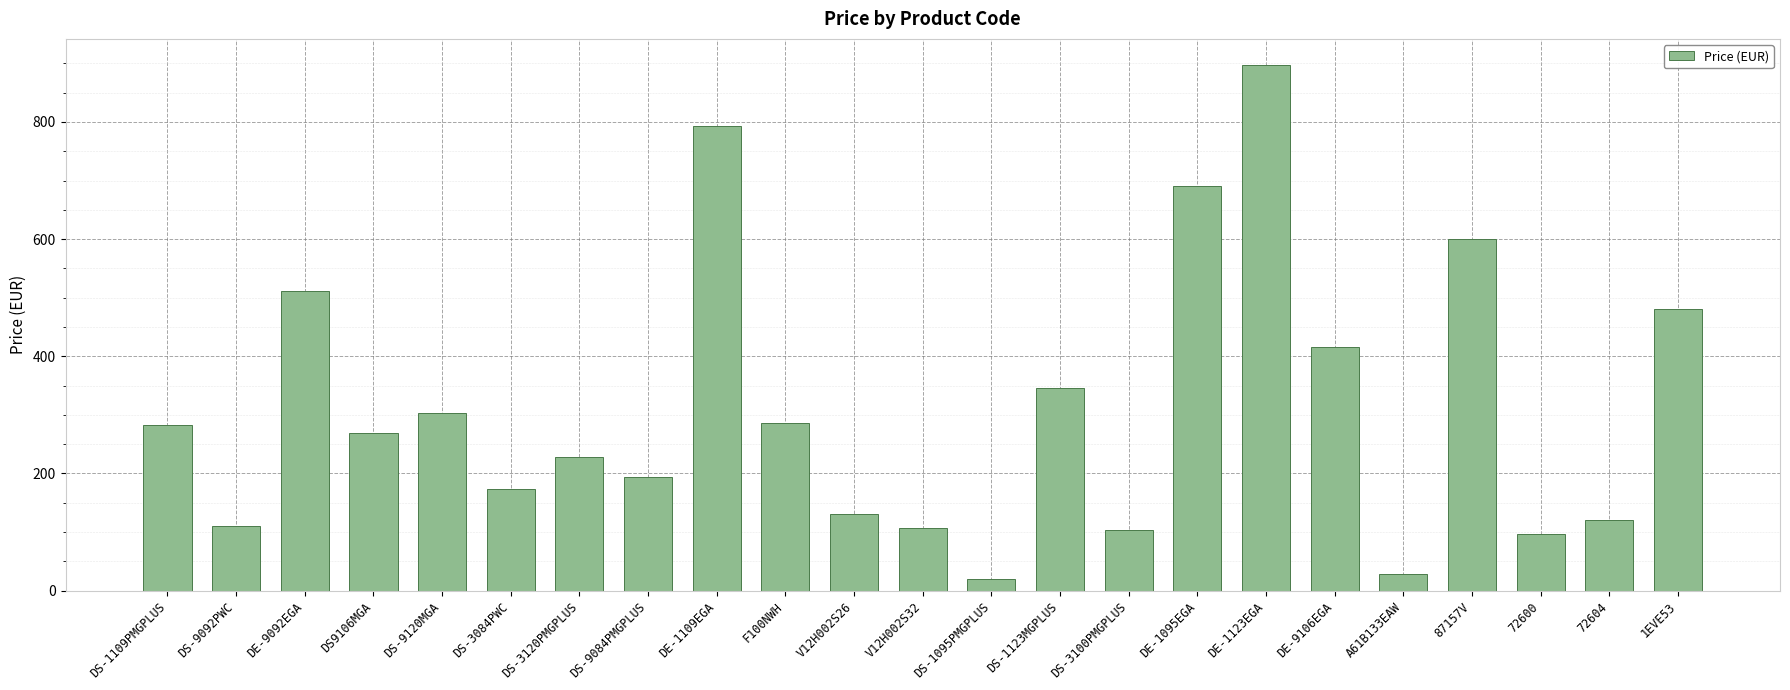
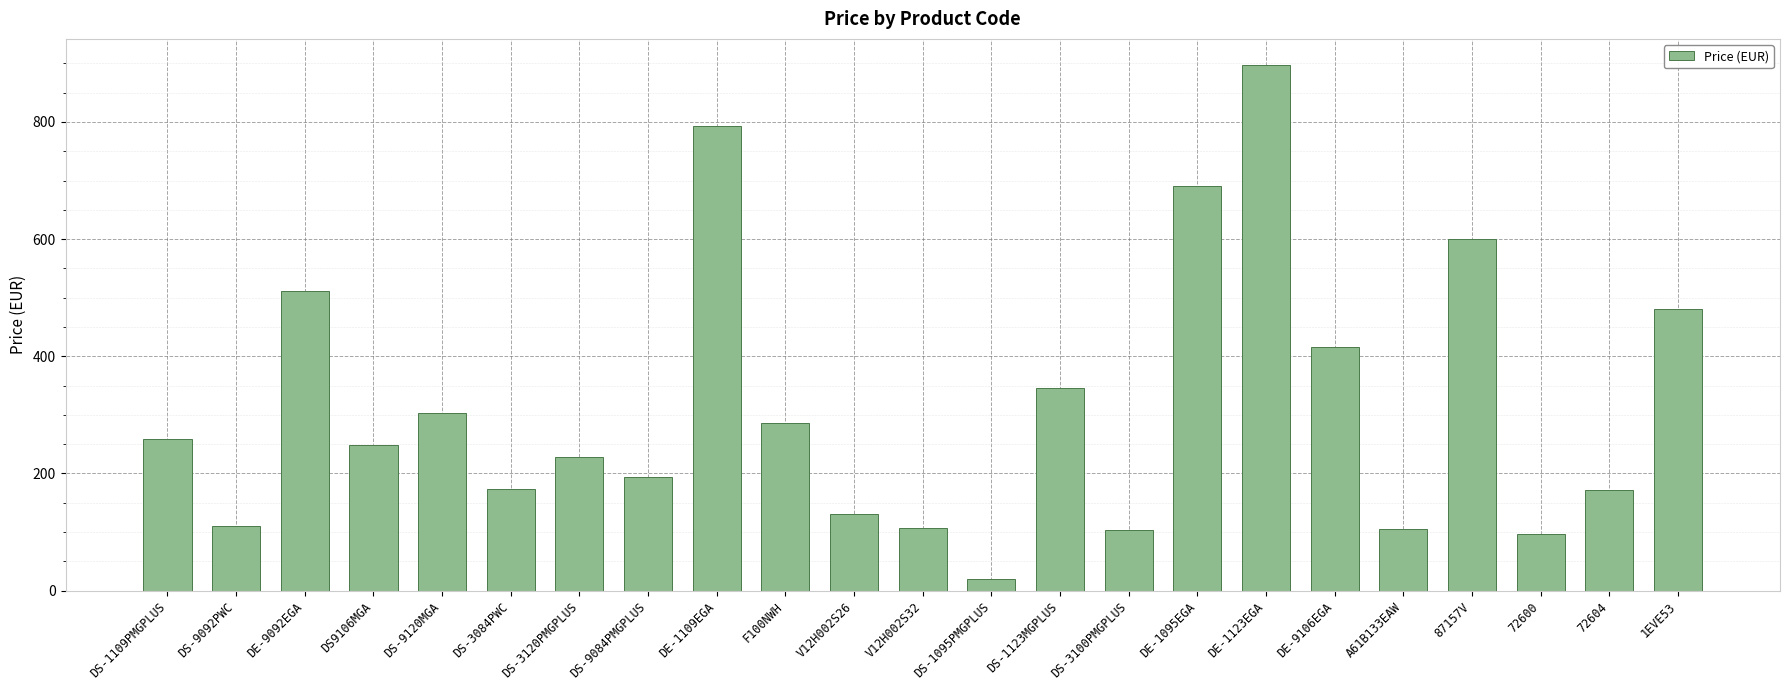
  {
-   "DS-1109PMGPLUS": 280,
+   "DS-1109PMGPLUS": 260,
    "DS-9092PWC": 110,
    "DE-9092EGA": 510,
-   "DS9106MGA": 270,
+   "DS9106MGA": 250,
    "DS-9120MGA": 300,
    "DS-3084PWC": 170,
    "DS-3120PMGPLUS": 230,
    "DS-9084PMGPLUS": 190,
    "DE-1109EGA": 790,
    "F100NWH": 290,
    "V12H002S26": 130,
    "V12H002S32": 110,
    "DS-1095PMGPLUS": 20,
    "DS-1123MGPLUS": 350,
    "DS-3100PMGPLUS": 100,
    "DE-1095EGA": 690,
    "DE-1123EGA": 900,
    "DE-9106EGA": 420,
-   "A61B133EAW": 30,
+   "A61B133EAW": 110,
    "87157V": 600,
    "72600": 100,
-   "72604": 120,
+   "72604": 170,
    "1EVE53": 480
  }
